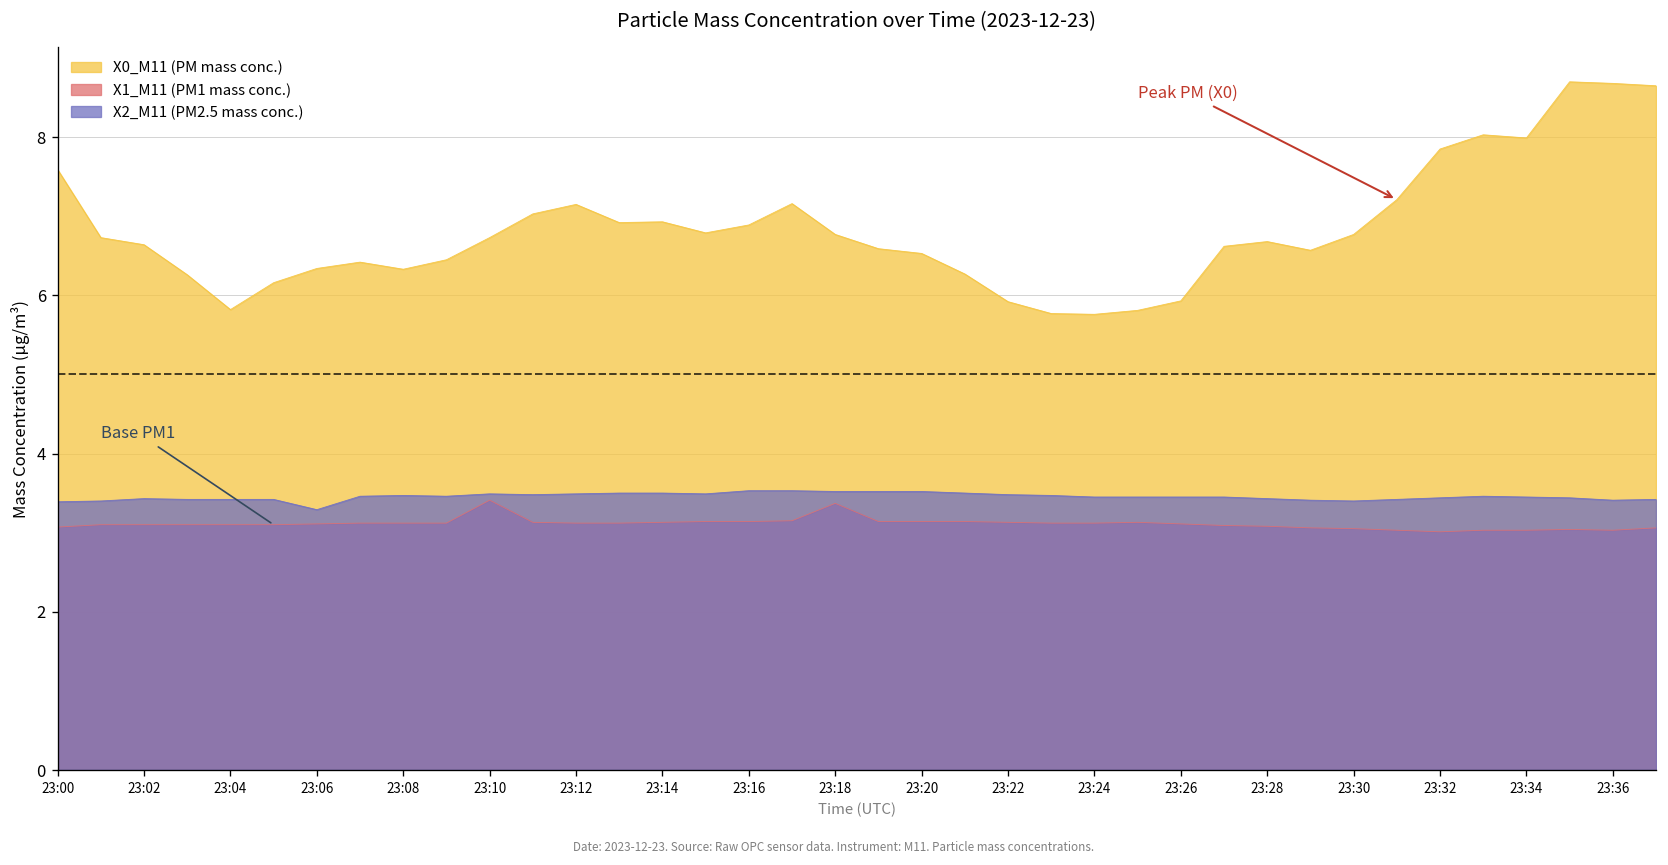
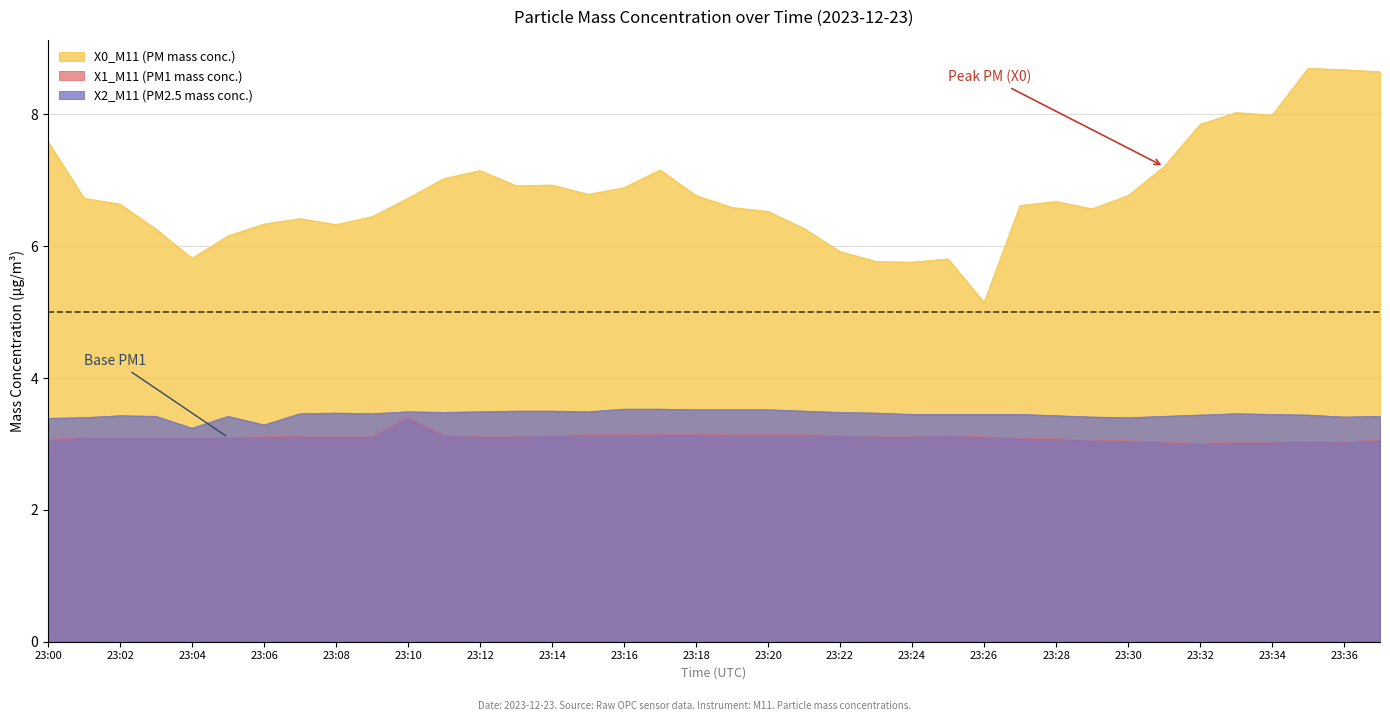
  {
    "X0_M11 (PM mass conc.)": {
      "23:00": 7.6,
      "23:02": 6.6,
      "23:04": 5.8,
      "23:06": 6.3,
      "23:08": 6.3,
      "23:10": 6.7,
      "23:12": 7.2,
      "23:14": 6.9,
      "23:16": 6.9,
      "23:18": 6.8,
      "23:20": 6.5,
      "23:22": 5.9,
      "23:24": 5.8,
-     "23:26": 5.9,
+     "23:26": 5.2,
      "23:28": 6.7,
      "23:30": 6.8,
      "23:32": 7.9,
      "23:34": 8.0,
      "23:36": 8.7
    },
    "X1_M11 (PM1 mass conc.)": {
      "23:00": 3.1,
      "23:02": 3.1,
      "23:04": 3.1,
      "23:06": 3.1,
      "23:08": 3.1,
      "23:10": 3.4,
      "23:12": 3.1,
      "23:14": 3.1,
      "23:16": 3.1,
-     "23:18": 3.4,
+     "23:18": 3.2,
      "23:20": 3.1,
      "23:22": 3.1,
      "23:24": 3.1,
      "23:26": 3.1,
      "23:28": 3.1,
      "23:30": 3.1,
      "23:32": 3.0,
      "23:34": 3.0,
      "23:36": 3.0
    },
    "X2_M11 (PM2.5 mass conc.)": {
      "23:00": 3.4,
      "23:02": 3.4,
-     "23:04": 3.4,
+     "23:04": 3.2,
      "23:06": 3.3,
      "23:08": 3.5,
      "23:10": 3.5,
      "23:12": 3.5,
      "23:14": 3.5,
      "23:16": 3.5,
      "23:18": 3.5,
      "23:20": 3.5,
      "23:22": 3.5,
      "23:24": 3.5,
      "23:26": 3.5,
      "23:28": 3.4,
      "23:30": 3.4,
      "23:32": 3.4,
      "23:34": 3.5,
      "23:36": 3.4
    }
  }
